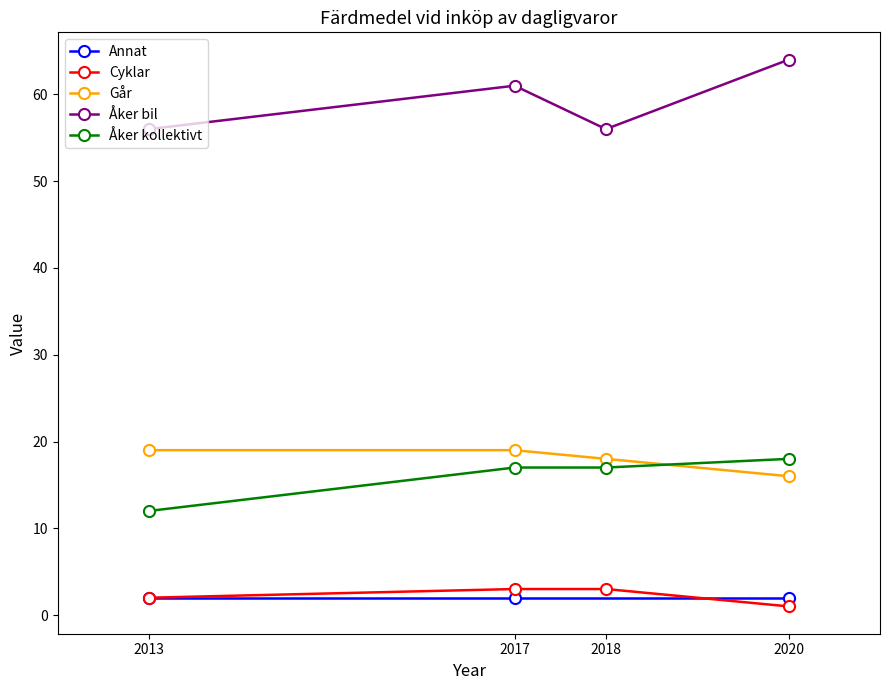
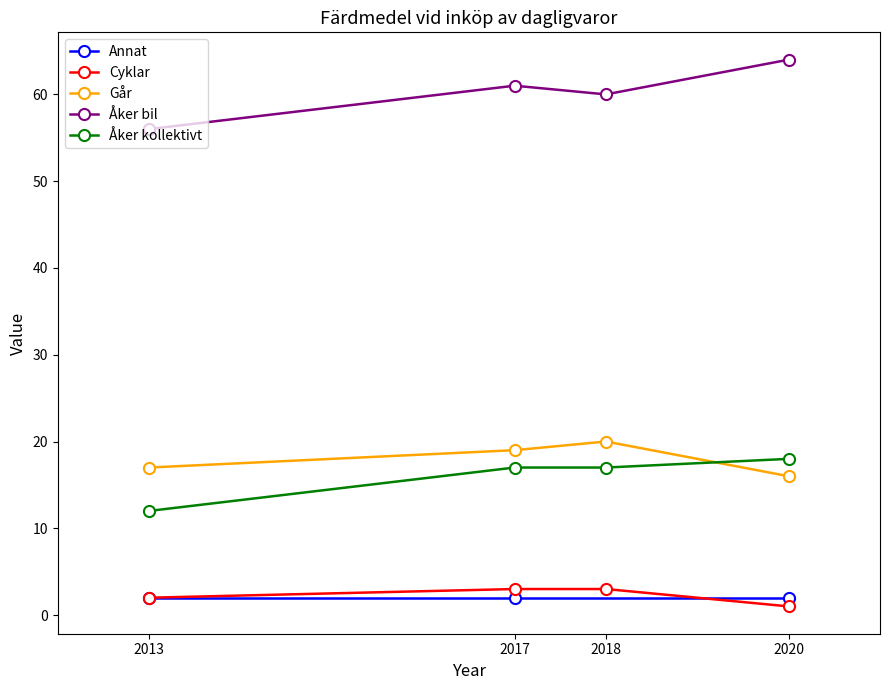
  {
    "Annat": {
      "2017": 2,
      "2020": 2
    },
    "Cyklar": {
      "2017": 3,
      "2018": 3,
      "2020": 1
    },
    "Går": {
-     "2013": 19,
+     "2013": 17,
      "2017": 19,
-     "2018": 18,
+     "2018": 20,
      "2020": 16
    },
    "Åker bil": {
      "2017": 61,
-     "2018": 56,
+     "2018": 60,
      "2020": 64
    },
    "Åker kollektivt": {
      "2013": 12,
      "2017": 17,
      "2018": 17,
      "2020": 18
    }
  }
